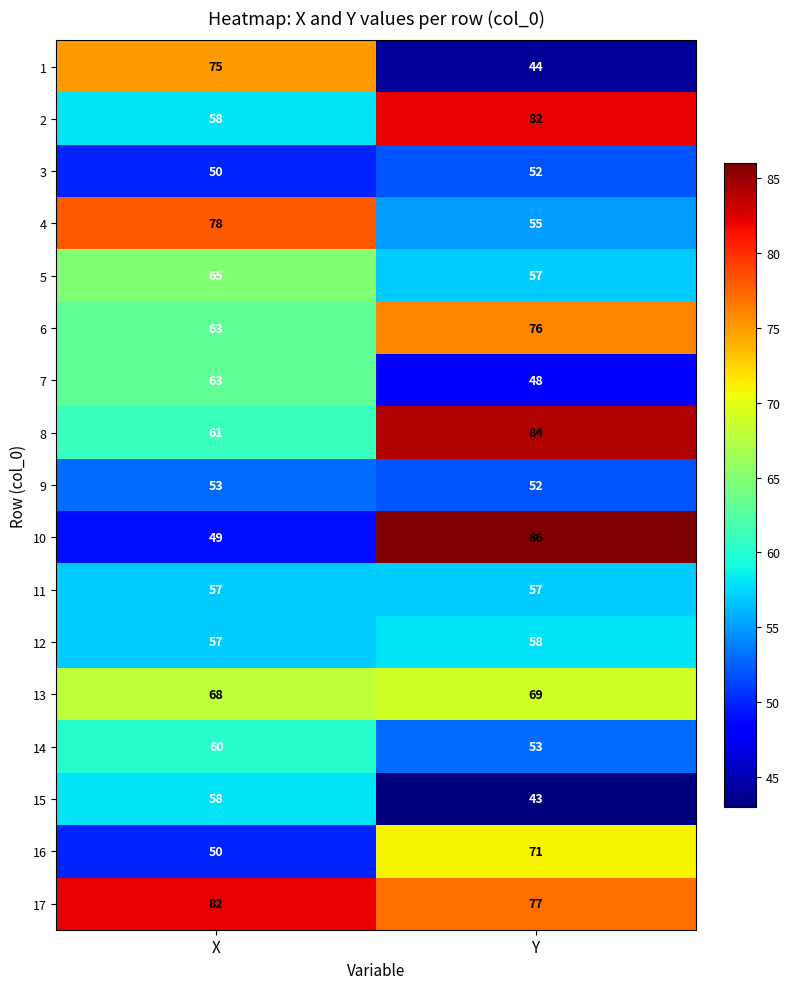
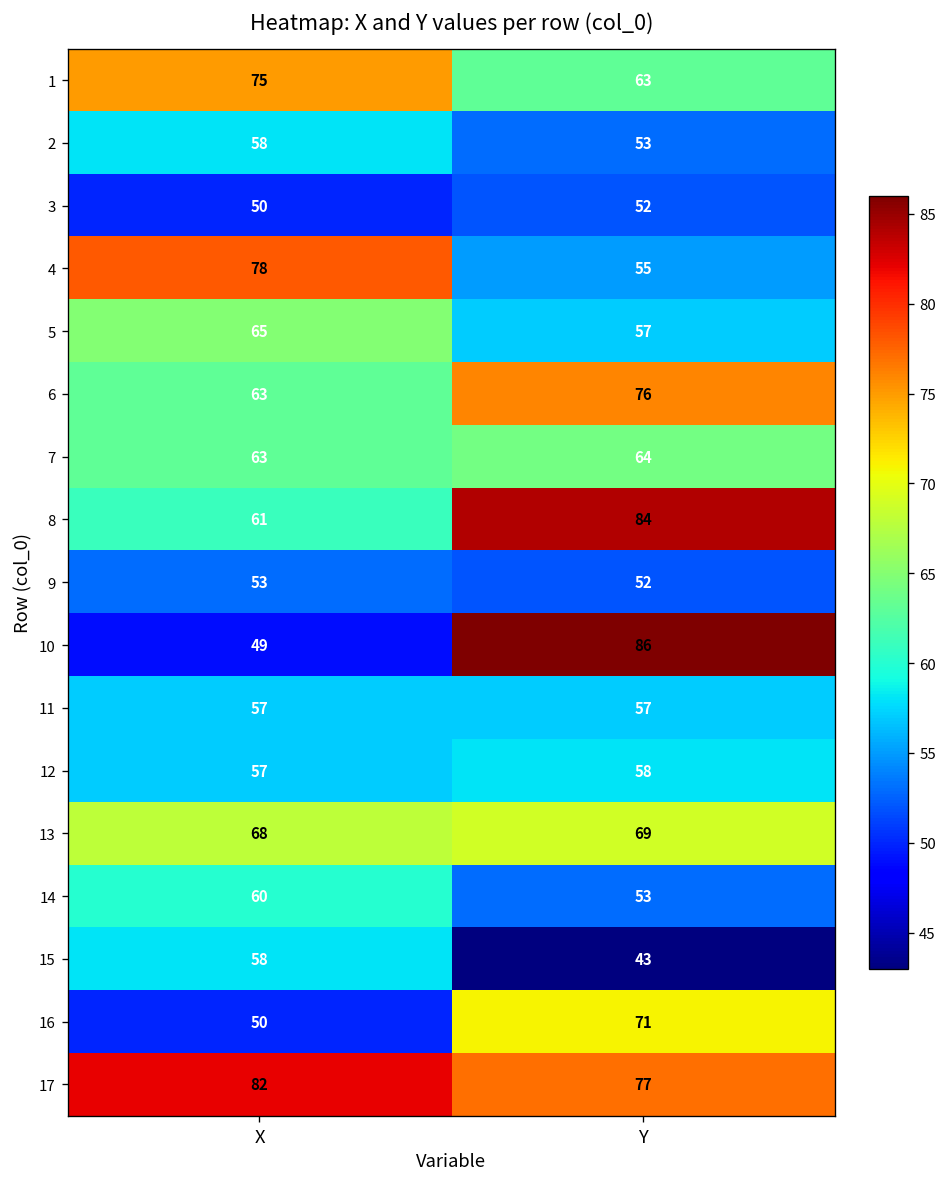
  {
    "1": {
      "X": 75,
-     "Y": 44
+     "Y": 63
    },
    "2": {
      "X": 58,
-     "Y": 82
+     "Y": 53
    },
    "3": {
      "X": 50,
      "Y": 52
    },
    "4": {
      "X": 78,
      "Y": 55
    },
    "5": {
      "X": 65,
      "Y": 57
    },
    "6": {
      "X": 63,
      "Y": 76
    },
    "7": {
      "X": 63,
-     "Y": 48
+     "Y": 64
    },
    "8": {
      "X": 61,
      "Y": 84
    },
    "9": {
      "X": 53,
      "Y": 52
    },
    "10": {
      "X": 49,
      "Y": 86
    },
    "11": {
      "X": 57,
      "Y": 57
    },
    "12": {
      "X": 57,
      "Y": 58
    },
    "13": {
      "X": 68,
      "Y": 69
    },
    "14": {
      "X": 60,
      "Y": 53
    },
    "15": {
      "X": 58,
      "Y": 43
    },
    "16": {
      "X": 50,
      "Y": 71
    },
    "17": {
      "X": 82,
      "Y": 77
    }
  }
